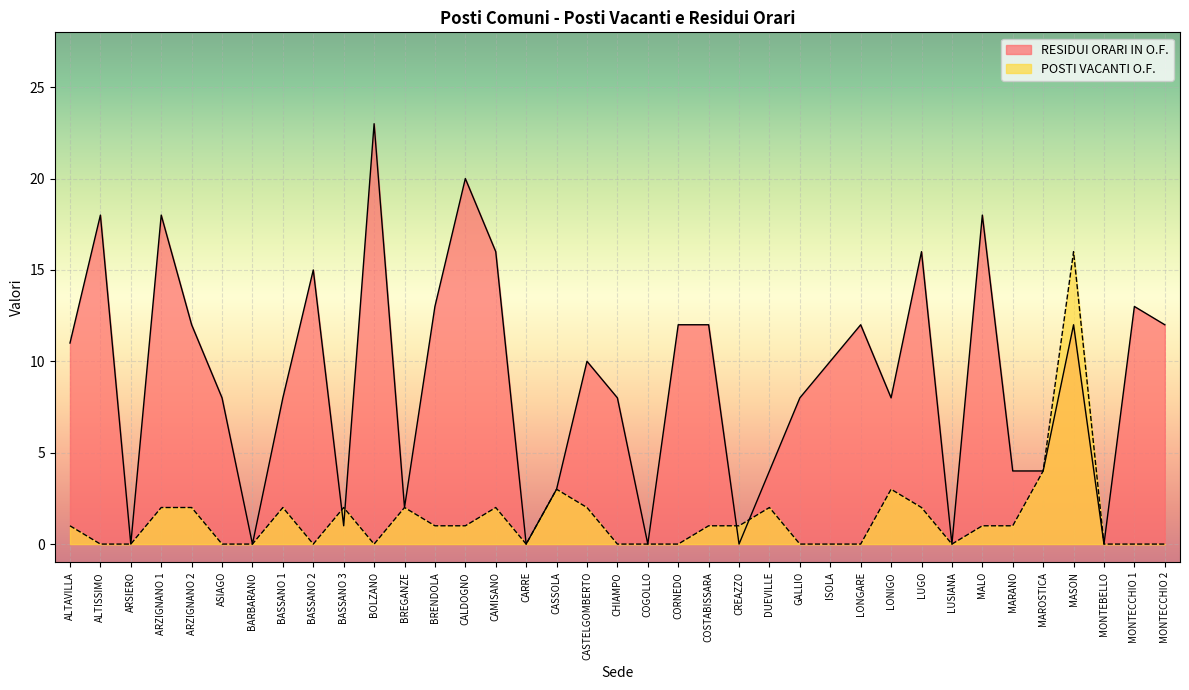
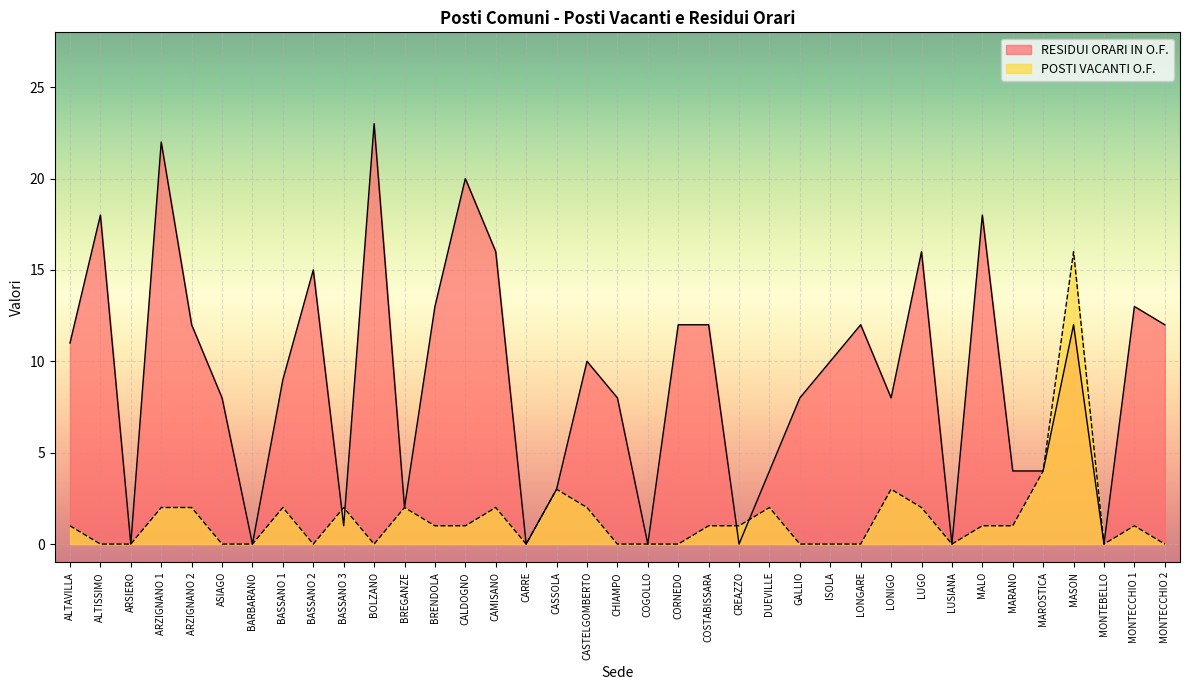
  {
    "RESIDUI ORARI IN O.F.": {
      "ALTAVILLA": 11,
      "ALTISSIMO": 18,
-     "ARZIGNANO 1": 18,
+     "ARZIGNANO 1": 22,
      "ARZIGNANO 2": 12,
      "ASIAGO": 8,
-     "BASSANO 1": 8,
+     "BASSANO 1": 9,
      "BASSANO 2": 15,
      "BASSANO 3": 1,
      "BOLZANO": 23,
      "BRENDOLA": 13,
      "CALDOGNO": 20,
      "CAMISANO": 16,
      "CASTELGOMBERTO": 10,
      "CHIAMPO": 8,
      "CORNEDO": 12,
      "COSTABISSARA": 12,
      "CREAZZO": 0,
      "DUEVILLE": 4,
      "GALLIO": 8,
      "ISOLA": 10,
      "LONGARE": 12,
      "LONIGO": 8,
      "LUGO": 16,
      "MALO": 18,
      "MARANO": 4,
      "MASON": 12,
      "MONTECCHIO 1": 13,
      "MONTECCHIO 2": 12
    },
    "POSTI VACANTI O.F.": {
      "ALTAVILLA": 1,
      "ALTISSIMO": 0,
      "ARZIGNANO 1": 2,
      "ARZIGNANO 2": 2,
      "ASIAGO": 0,
      "BASSANO 1": 2,
      "BASSANO 2": 0,
      "BASSANO 3": 2,
      "BOLZANO": 0,
      "BRENDOLA": 1,
      "CALDOGNO": 1,
      "CAMISANO": 2,
      "CASTELGOMBERTO": 2,
      "CHIAMPO": 0,
      "CORNEDO": 0,
      "COSTABISSARA": 1,
      "CREAZZO": 1,
      "DUEVILLE": 2,
      "GALLIO": 0,
      "ISOLA": 0,
      "LONGARE": 0,
      "LONIGO": 3,
      "LUGO": 2,
      "MALO": 1,
      "MARANO": 1,
      "MASON": 16,
-     "MONTECCHIO 1": 0,
+     "MONTECCHIO 1": 1,
      "MONTECCHIO 2": 0
    }
  }
